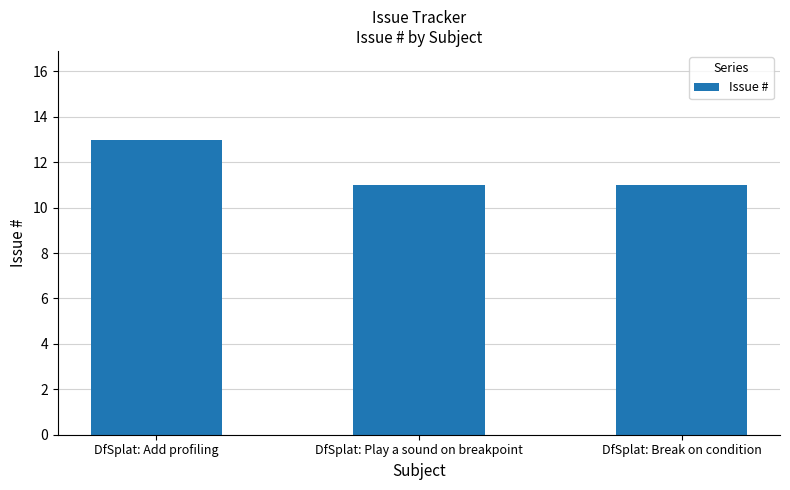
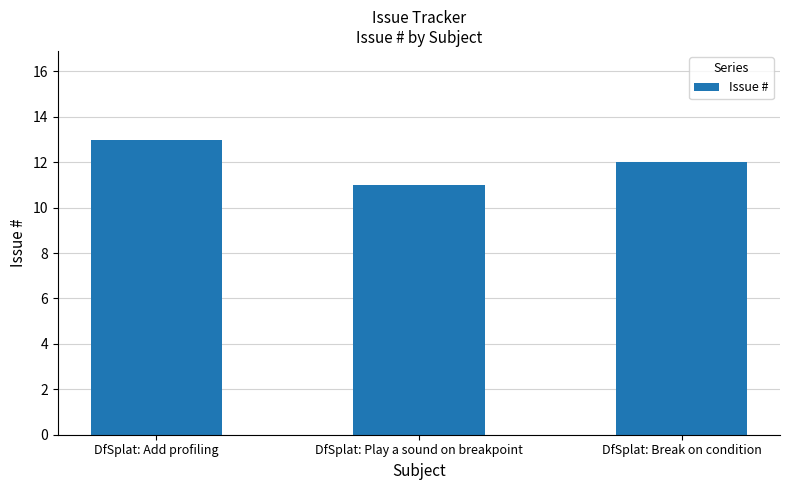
  {
    "DfSplat: Add profiling": 13,
    "DfSplat: Play a sound on breakpoint": 11,
-   "DfSplat: Break on condition": 11
+   "DfSplat: Break on condition": 12
  }
